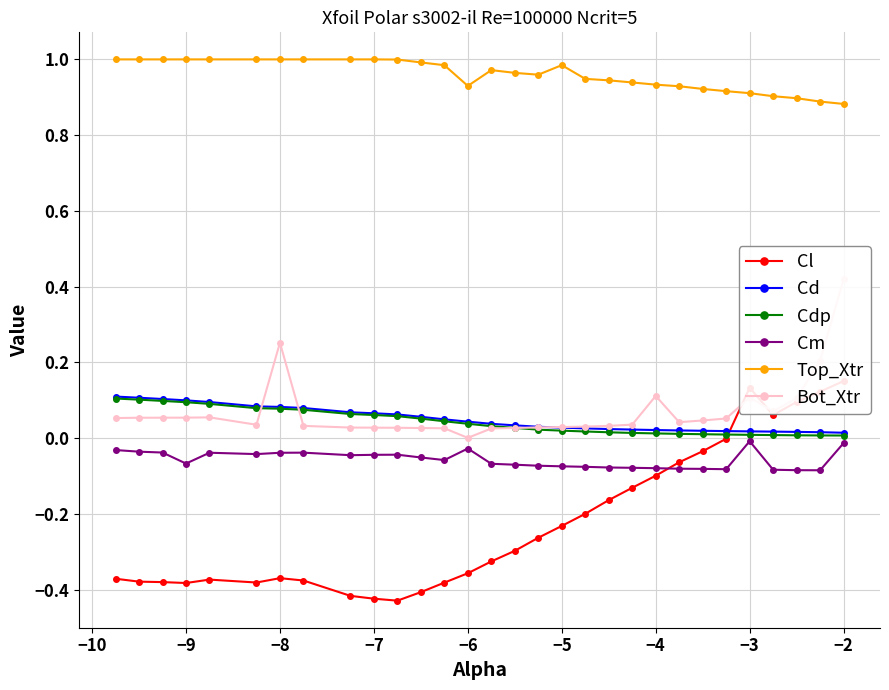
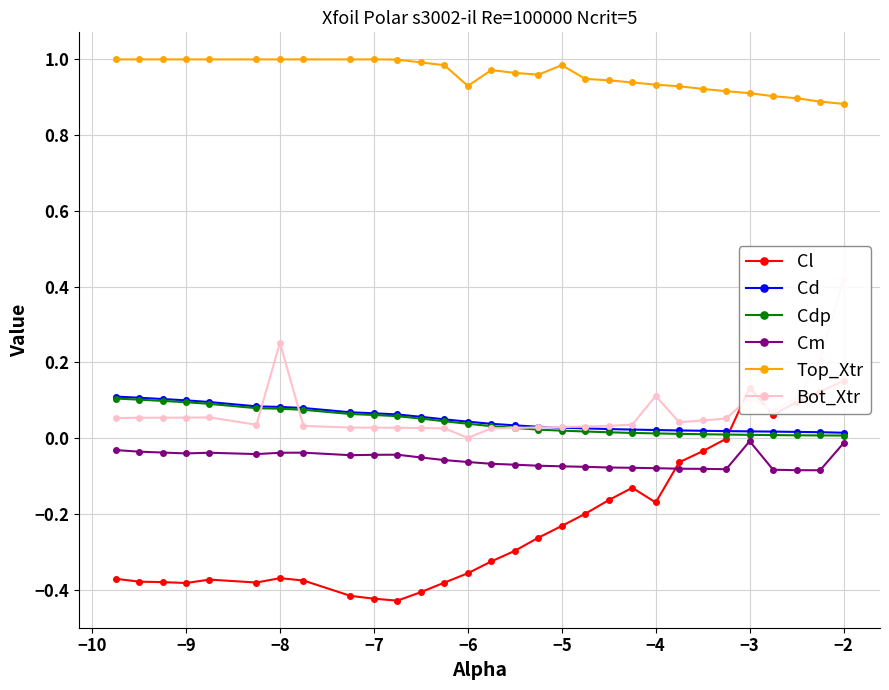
  {
    "Cl": {
      "−9": -0.38,
      "−8": -0.37,
      "−7": -0.42,
      "−6": -0.36,
      "−5": -0.23,
-     "−4": -0.10
+     "−4": -0.17
    },
    "Cd": {
      "−4": 0.02,
      "−3": 0.02,
      "−2": 0.01
    },
    "Cdp": {
      "−5": 0.02,
      "−4": 0.01,
      "−3": 0.01,
      "−2": 0.01
    },
    "Cm": {
-     "−9": -0.07,
+     "−9": -0.04,
      "−8": -0.04,
      "−7": -0.04,
-     "−6": -0.03,
+     "−6": -0.06,
      "−5": -0.07,
      "−4": -0.08,
      "−3": -0.01,
      "−2": -0.01
    },
    "Top_Xtr": {
      "−9": 1.00,
      "−8": 1.00,
      "−7": 1.00,
      "−6": 0.93,
      "−5": 0.98,
      "−4": 0.93,
      "−3": 0.91,
      "−2": 0.88
    },
    "Bot_Xtr": {
      "−9": 0.05,
      "−8": 0.25,
      "−7": 0.03,
      "−6": 0.00,
      "−4": 0.11
    }
  }
